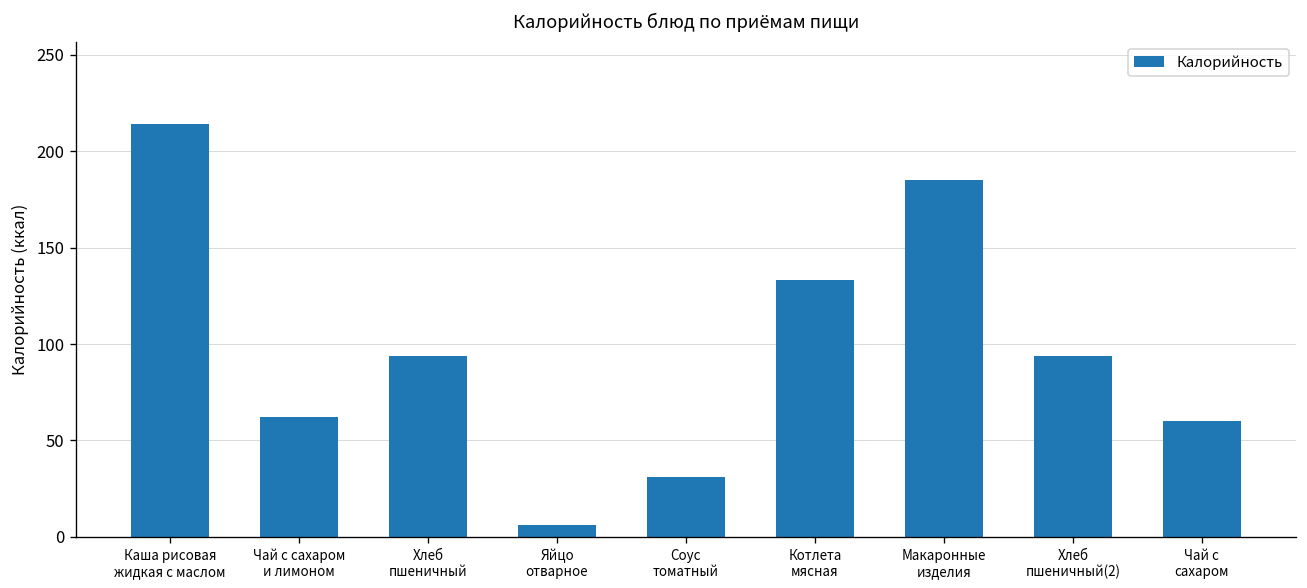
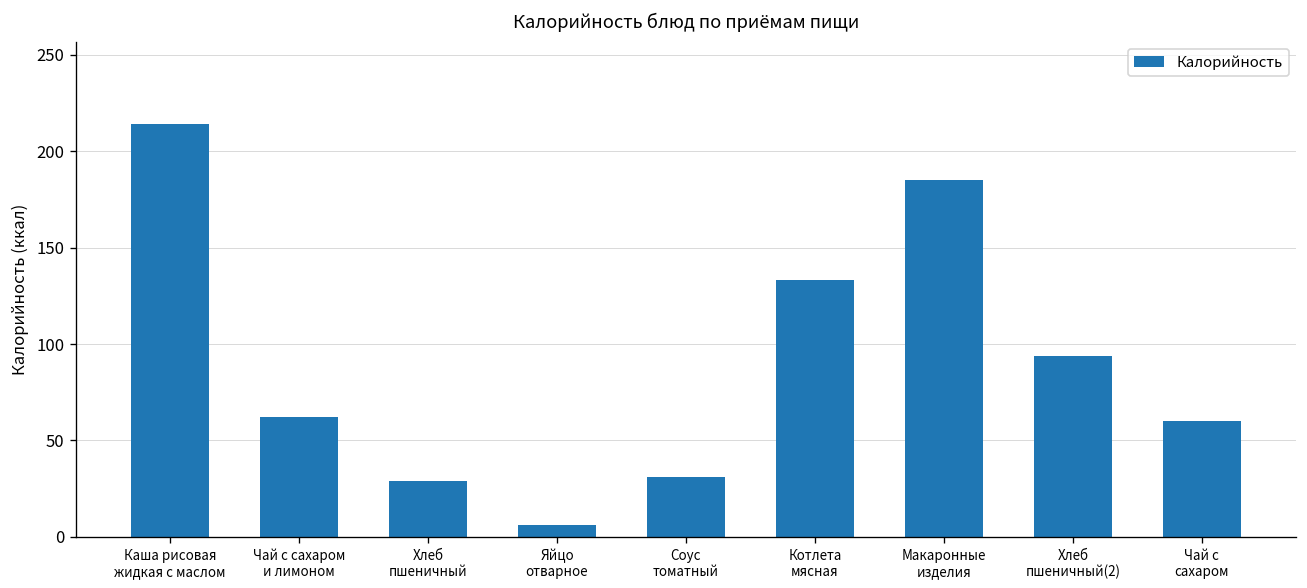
  {
    "Каша рисовая жидкая с маслом": 214,
    "Чай с сахаром и лимоном": 62,
-   "Хлеб пшеничный": 94,
+   "Хлеб пшеничный": 29,
    "Яйцо отварное": 6,
    "Соус томатный": 31,
    "Котлета мясная": 133,
    "Макаронные изделия": 185,
    "Хлеб пшеничный(2)": 94,
    "Чай с сахаром": 60
  }
